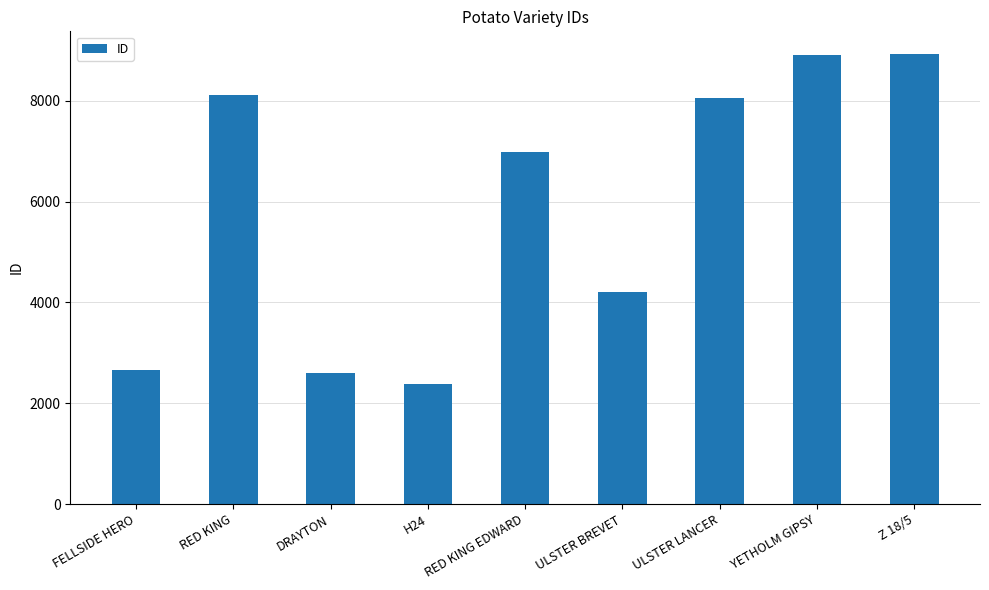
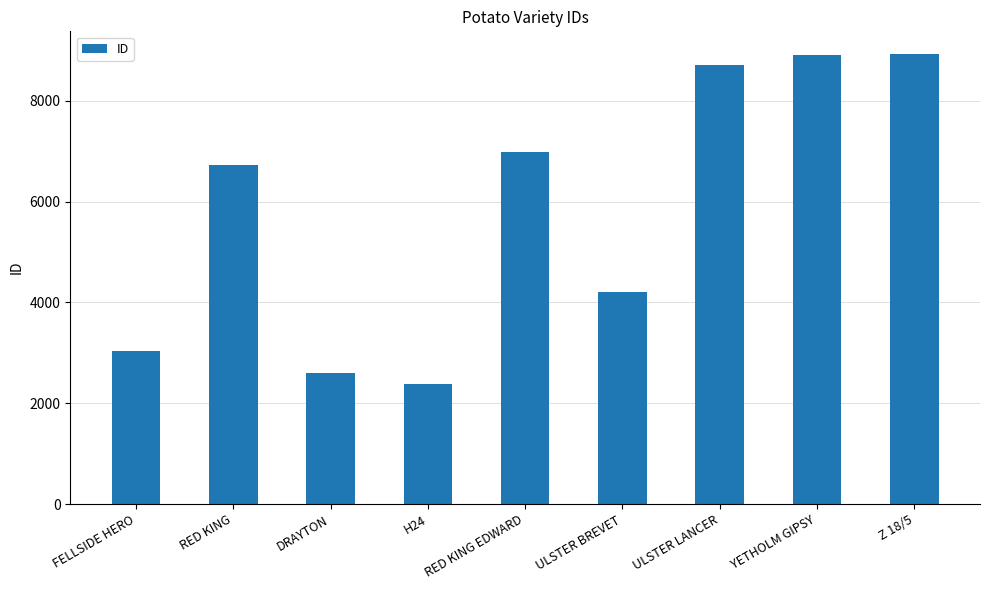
  {
-   "FELLSIDE HERO": 2700,
-   "RED KING": 8100,
+   "FELLSIDE HERO": 3000,
+   "RED KING": 6700,
    "DRAYTON": 2600,
    "H24": 2400,
    "RED KING EDWARD": 7000,
    "ULSTER BREVET": 4200,
-   "ULSTER LANCER": 8100,
+   "ULSTER LANCER": 8700,
    "YETHOLM GIPSY": 8900,
    "Z 18/5": 8900
  }
